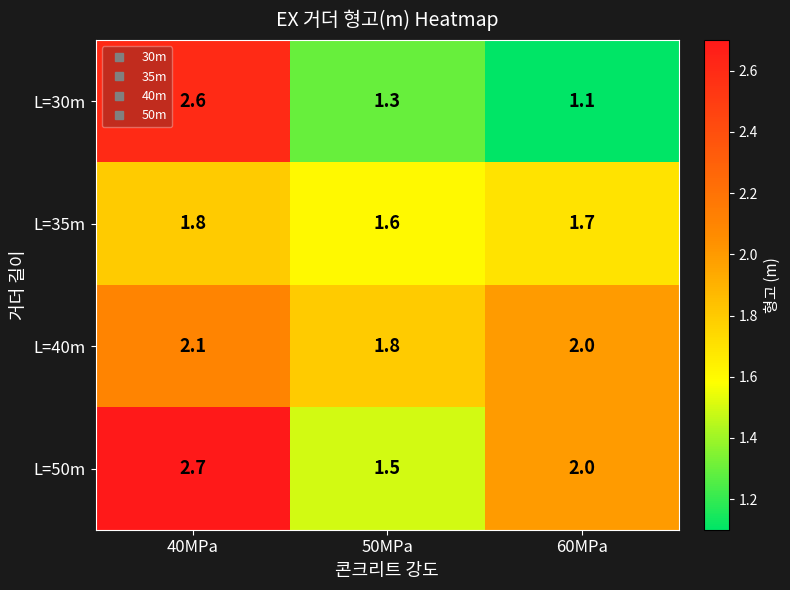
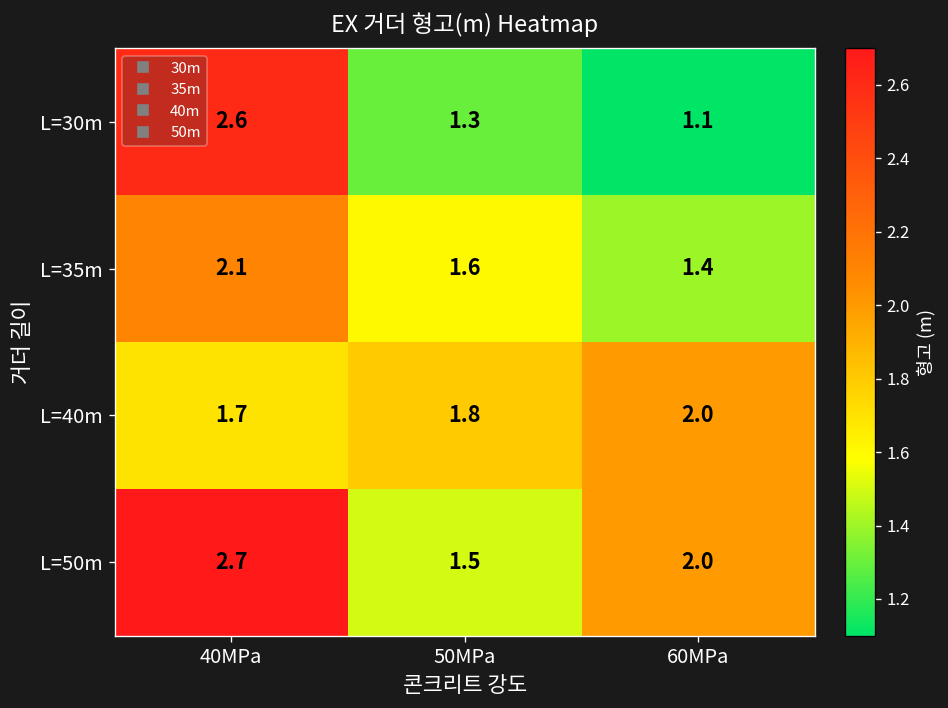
  {
    "L=30m": {
      "40MPa": 2.6,
      "50MPa": 1.3,
      "60MPa": 1.1
    },
    "L=35m": {
-     "40MPa": 1.8,
+     "40MPa": 2.1,
      "50MPa": 1.6,
-     "60MPa": 1.7
+     "60MPa": 1.4
    },
    "L=40m": {
-     "40MPa": 2.1,
+     "40MPa": 1.7,
      "50MPa": 1.8,
      "60MPa": 2.0
    },
    "L=50m": {
      "40MPa": 2.7,
      "50MPa": 1.5,
      "60MPa": 2.0
    }
  }
